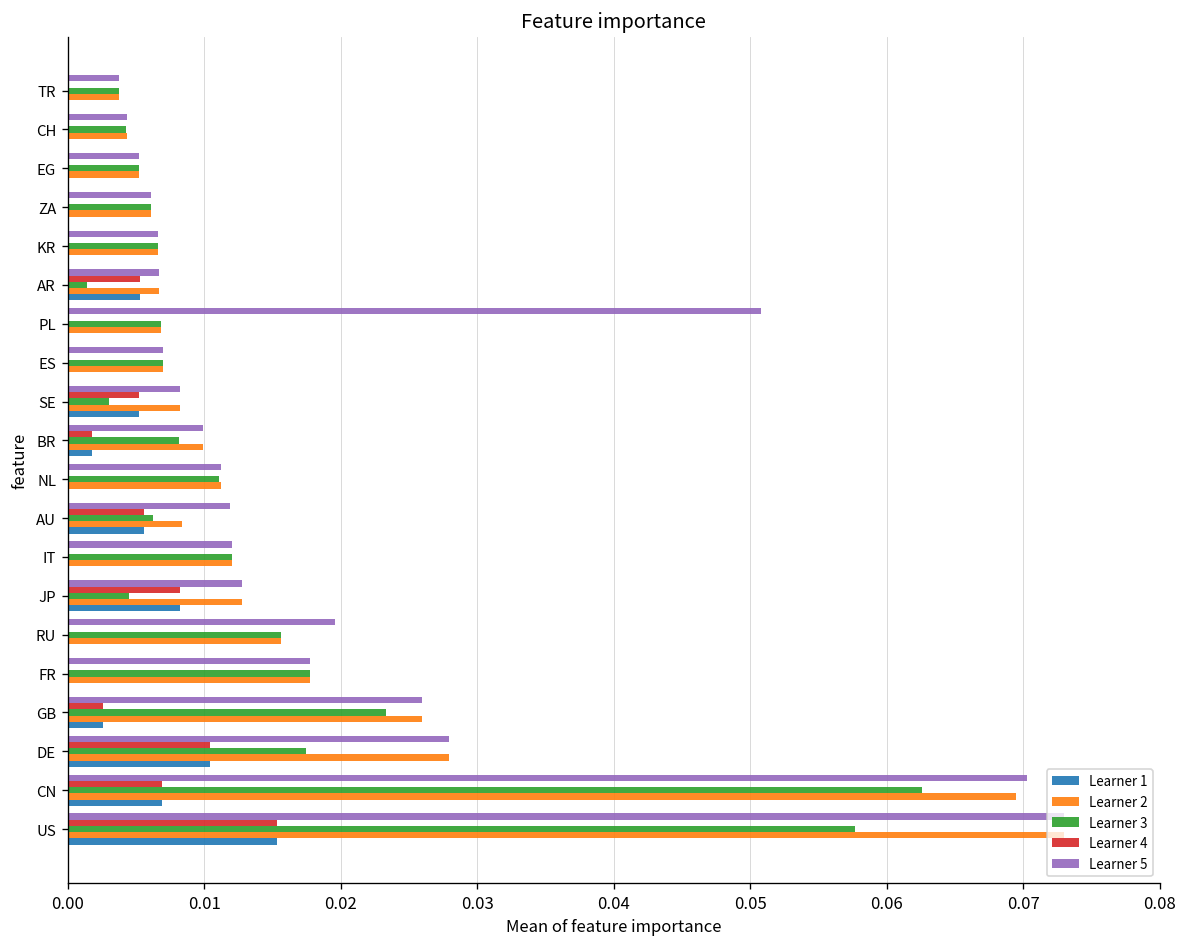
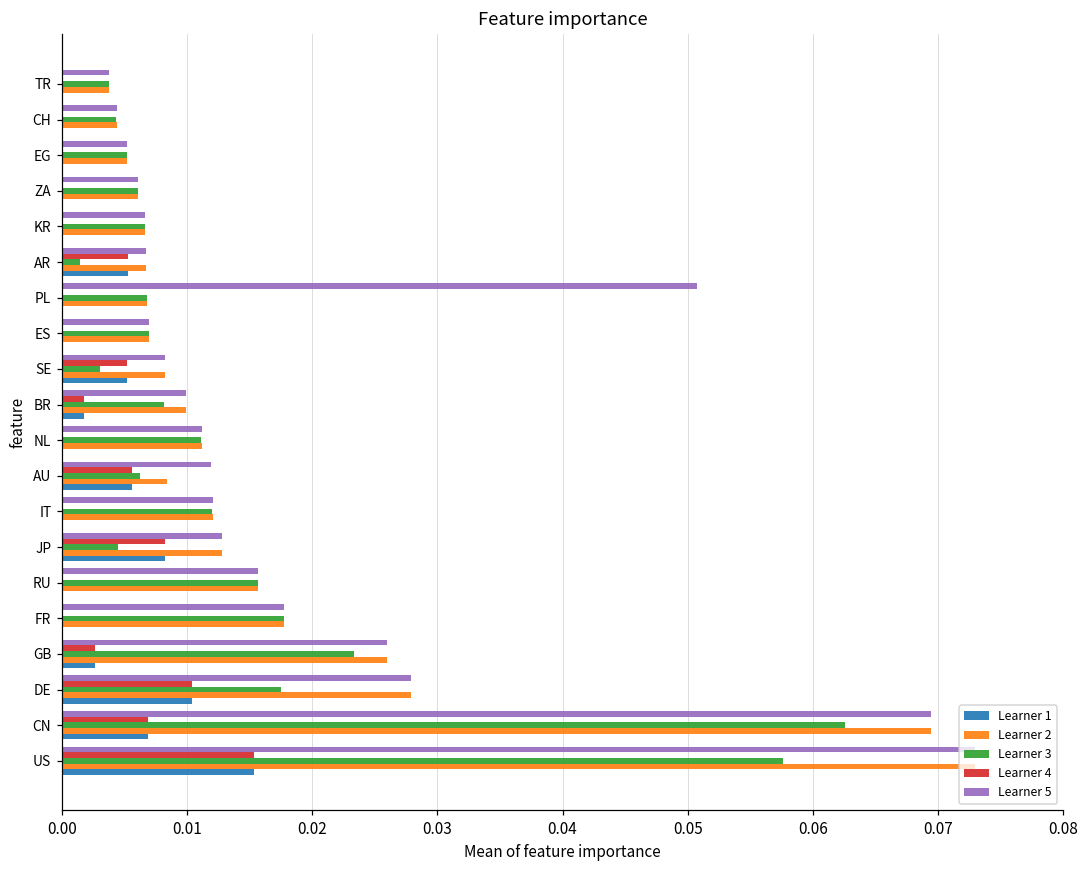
  {
    "Learner 1": {
      "AR": 0.0053,
      "SE": 0.0052,
      "BR": 0.0018,
      "AU": 0.0056,
      "JP": 0.0083,
      "GB": 0.0026,
      "DE": 0.0104,
      "CN": 0.0069,
      "US": 0.0153
    },
    "Learner 2": {
      "TR": 0.0038,
      "CH": 0.0044,
      "EG": 0.0052,
      "ZA": 0.0061,
      "KR": 0.0067,
      "AR": 0.0067,
      "PL": 0.0068,
      "ES": 0.0070,
      "SE": 0.0082,
      "BR": 0.0099,
      "NL": 0.0112,
      "AU": 0.0084,
      "IT": 0.0120,
      "JP": 0.0128,
      "RU": 0.0156,
      "FR": 0.0178,
      "GB": 0.0259,
      "DE": 0.0279,
      "CN": 0.0695
    },
    "Learner 3": {
      "TR": 0.0038,
      "CH": 0.0043,
      "EG": 0.0052,
      "ZA": 0.0061,
      "KR": 0.0066,
      "AR": 0.0014,
      "PL": 0.0068,
      "ES": 0.0070,
      "SE": 0.0030,
      "BR": 0.0081,
      "NL": 0.0111,
      "AU": 0.0063,
      "IT": 0.0120,
      "JP": 0.0045,
      "RU": 0.0156,
      "FR": 0.0177,
      "GB": 0.0233,
      "DE": 0.0175,
      "CN": 0.0626,
      "US": 0.0577
    },
    "Learner 4": {
      "AR": 0.0053,
      "SE": 0.0052,
      "BR": 0.0018,
      "AU": 0.0056,
      "JP": 0.0083,
      "GB": 0.0026,
      "DE": 0.0104,
      "CN": 0.0069,
      "US": 0.0153
    },
    "Learner 5": {
      "TR": 0.0038,
      "CH": 0.0044,
      "EG": 0.0052,
      "ZA": 0.0061,
      "KR": 0.0067,
      "AR": 0.0067,
      "PL": 0.0508,
      "ES": 0.0070,
      "SE": 0.0082,
      "BR": 0.0099,
      "NL": 0.0112,
      "AU": 0.0119,
      "IT": 0.0120,
      "JP": 0.0128,
-     "RU": 0.0196,
+     "RU": 0.0156,
      "FR": 0.0178,
      "GB": 0.0259,
      "DE": 0.0279,
-     "CN": 0.0703
+     "CN": 0.0695
    }
  }
